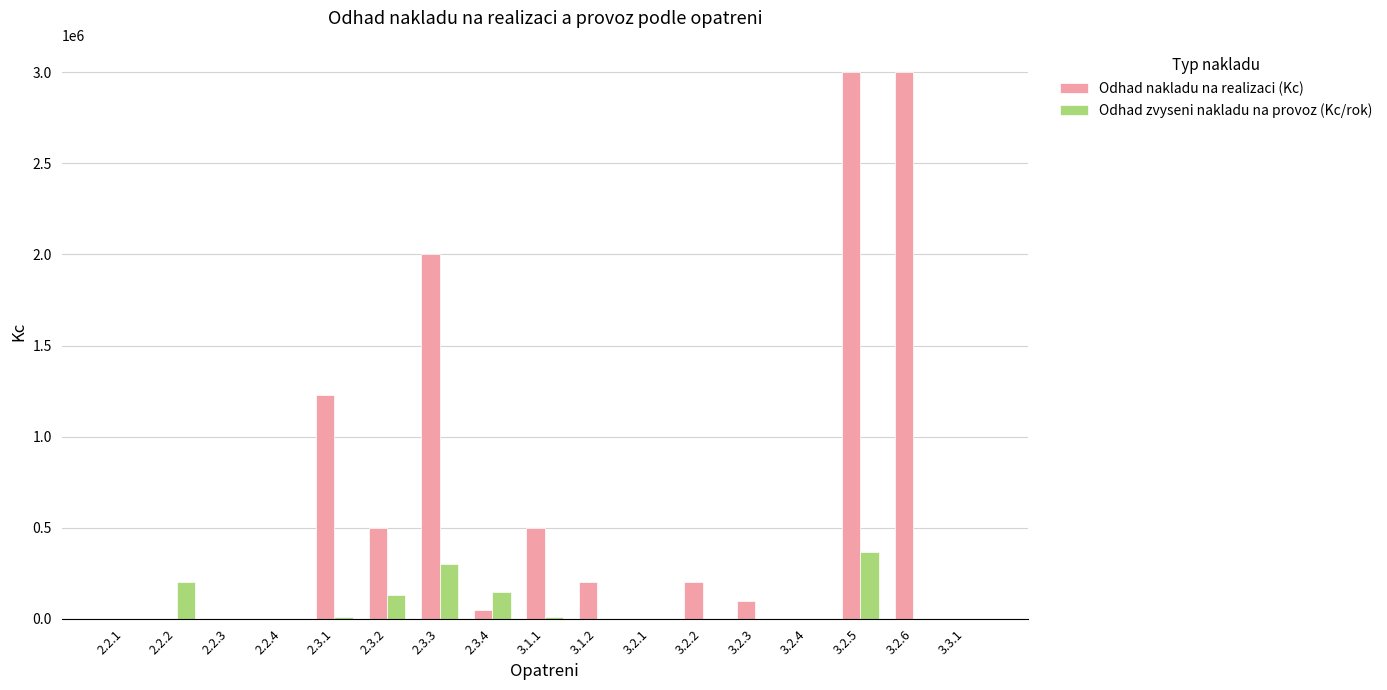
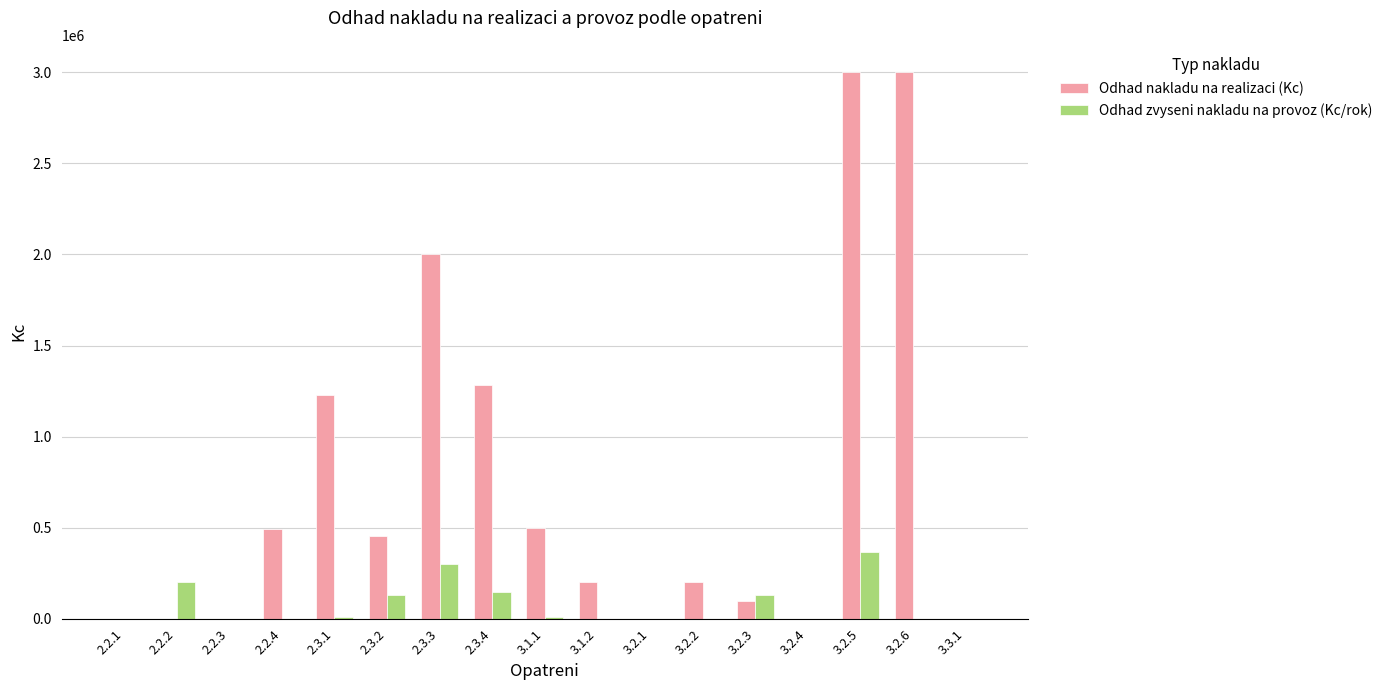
  {
    "Odhad nakladu na realizaci (Kc)": {
      "2.2.1": 0,
      "2.2.2": 0,
      "2.2.3": 0,
-     "2.2.4": 0,
+     "2.2.4": 490000,
      "2.3.1": 1230000,
-     "2.3.2": 500000,
+     "2.3.2": 450000,
      "2.3.3": 2000000,
-     "2.3.4": 50000,
+     "2.3.4": 1290000,
      "3.1.1": 500000,
      "3.1.2": 200000,
      "3.2.1": 0,
      "3.2.2": 200000,
      "3.2.3": 100000,
      "3.2.4": 0,
      "3.2.5": 3000000,
      "3.2.6": 3000000,
      "3.3.1": 0
    },
    "Odhad zvyseni nakladu na provoz (Kc/rok)": {
      "2.2.1": 0,
      "2.2.2": 200000,
      "2.2.3": 0,
      "2.2.4": 0,
      "2.3.2": 130000,
      "2.3.3": 300000,
      "2.3.4": 150000,
      "3.1.2": 0,
      "3.2.1": 0,
      "3.2.2": 0,
-     "3.2.3": 0,
+     "3.2.3": 130000,
      "3.2.4": 0,
      "3.2.5": 370000,
      "3.2.6": 0,
      "3.3.1": 0
    }
  }
